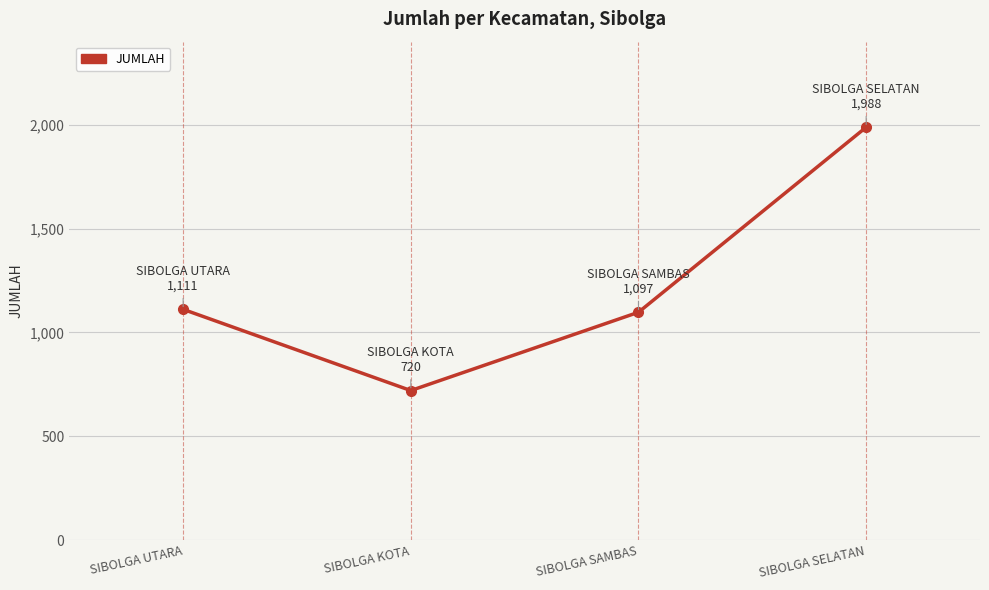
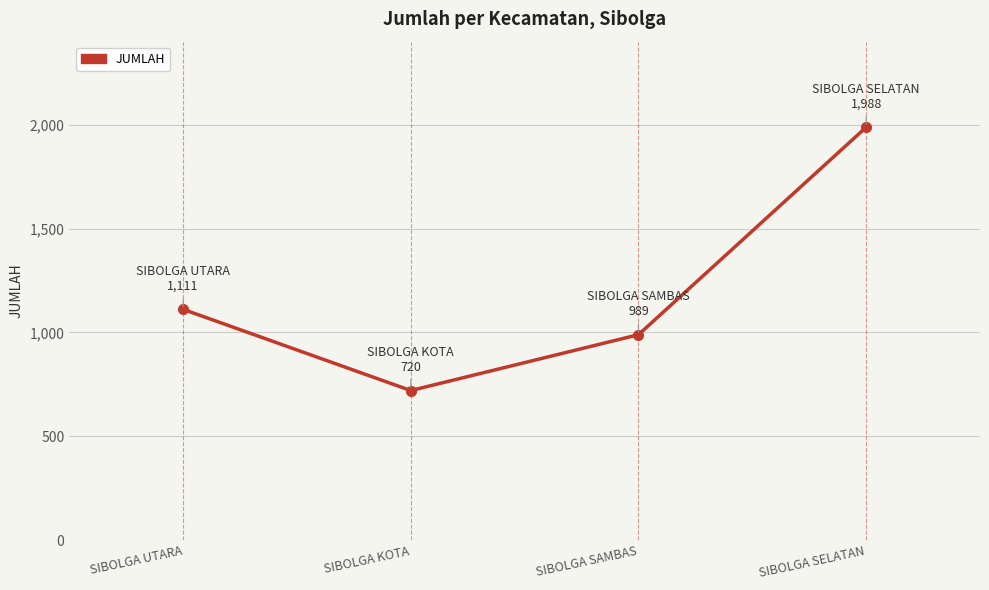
  {
    "SIBOLGA UTARA": "1,111",
    "SIBOLGA KOTA": "720",
-   "SIBOLGA SAMBAS": "1,097",
+   "SIBOLGA SAMBAS": "989",
    "SIBOLGA SELATAN": "1,988"
  }
